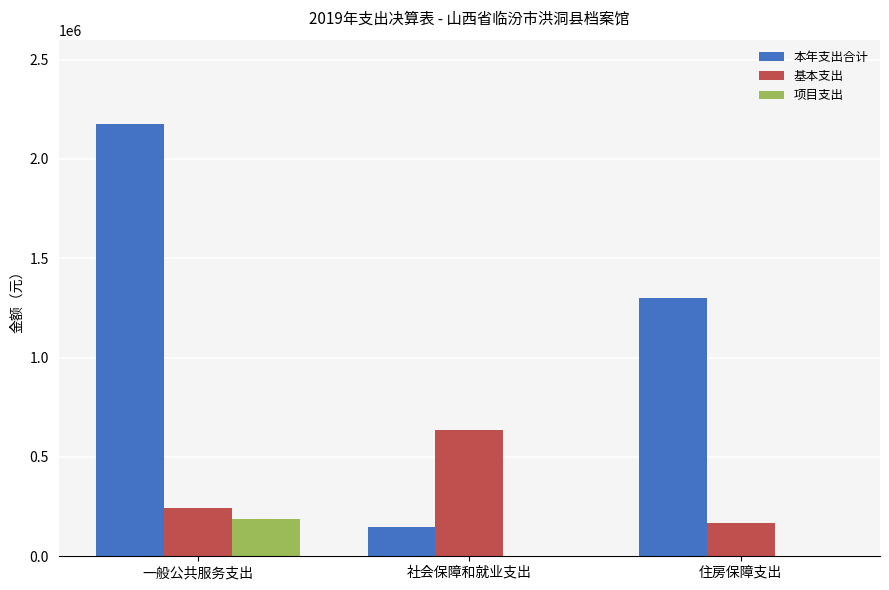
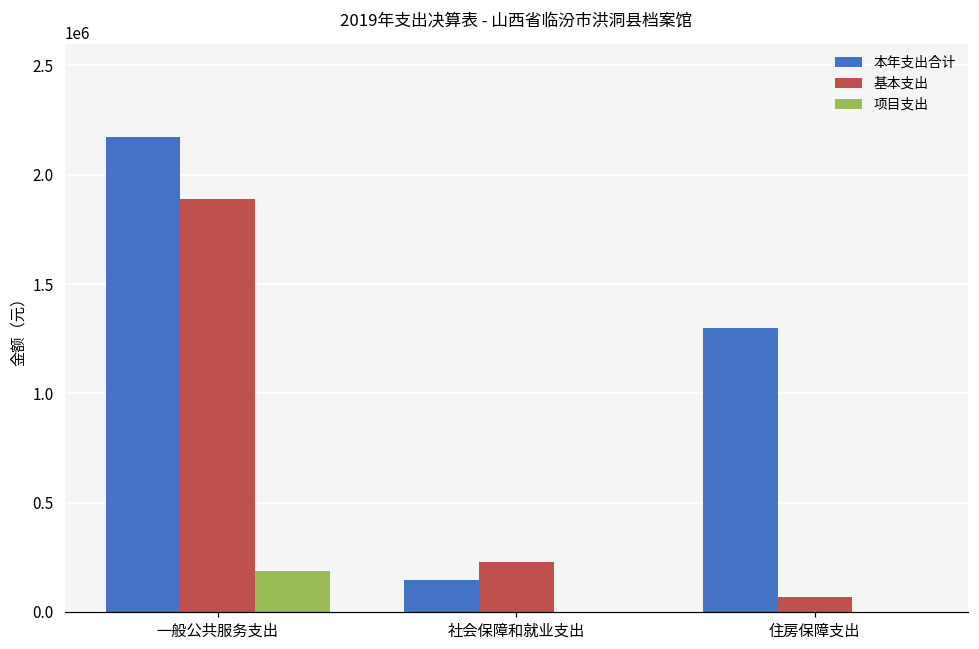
  {
    "本年支出合计": {
      "一般公共服务支出": 2180000,
      "社会保障和就业支出": 150000,
      "住房保障支出": 1300000
    },
    "基本支出": {
-     "一般公共服务支出": 240000,
-     "社会保障和就业支出": 630000,
-     "住房保障支出": 170000
+     "一般公共服务支出": 1890000,
+     "社会保障和就业支出": 230000,
+     "住房保障支出": 70000
    },
    "项目支出": {
      "一般公共服务支出": 190000,
      "社会保障和就业支出": 0,
      "住房保障支出": 0
    }
  }
